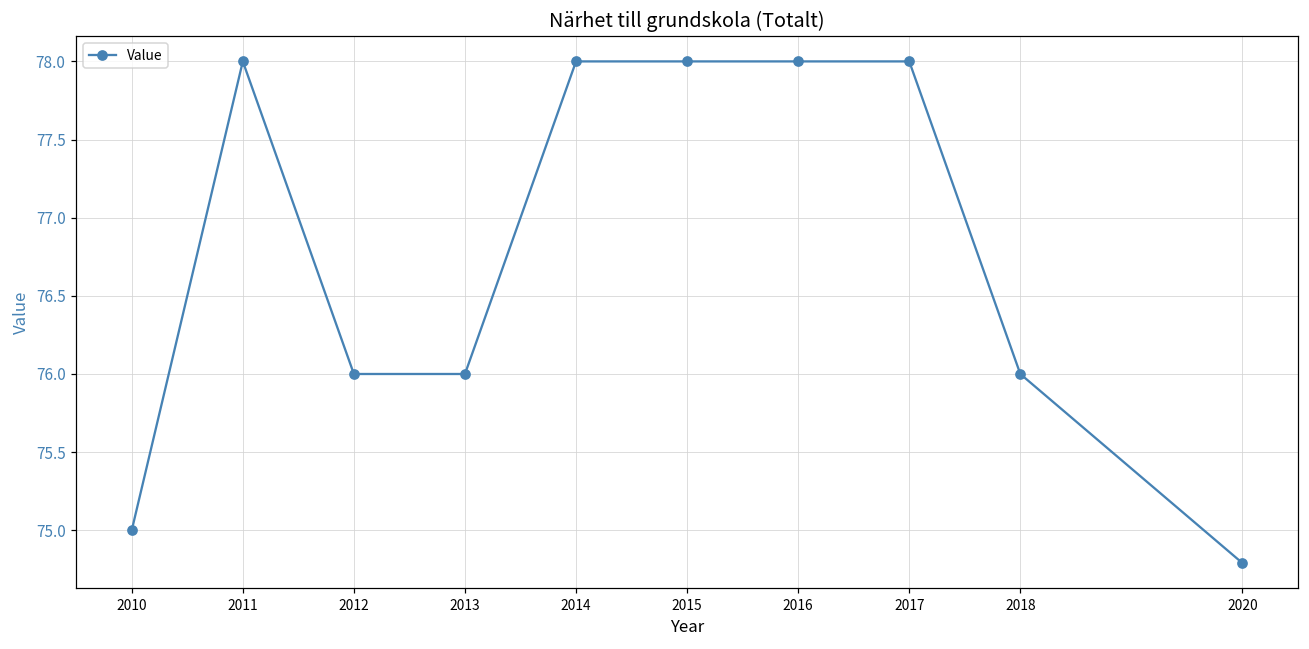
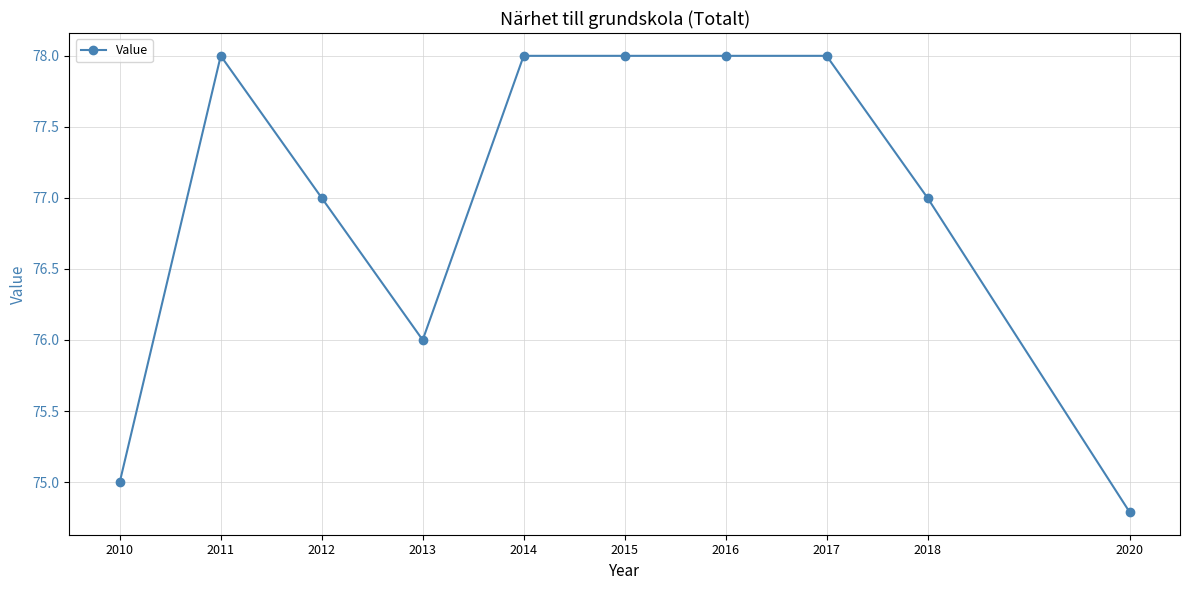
  {
    "2010": 75,
    "2011": 78,
-   "2012": 76,
+   "2012": 77,
    "2013": 76,
    "2014": 78,
    "2015": 78,
    "2016": 78,
    "2017": 78,
-   "2018": 76,
+   "2018": 77,
    "2020": 74.79
  }
